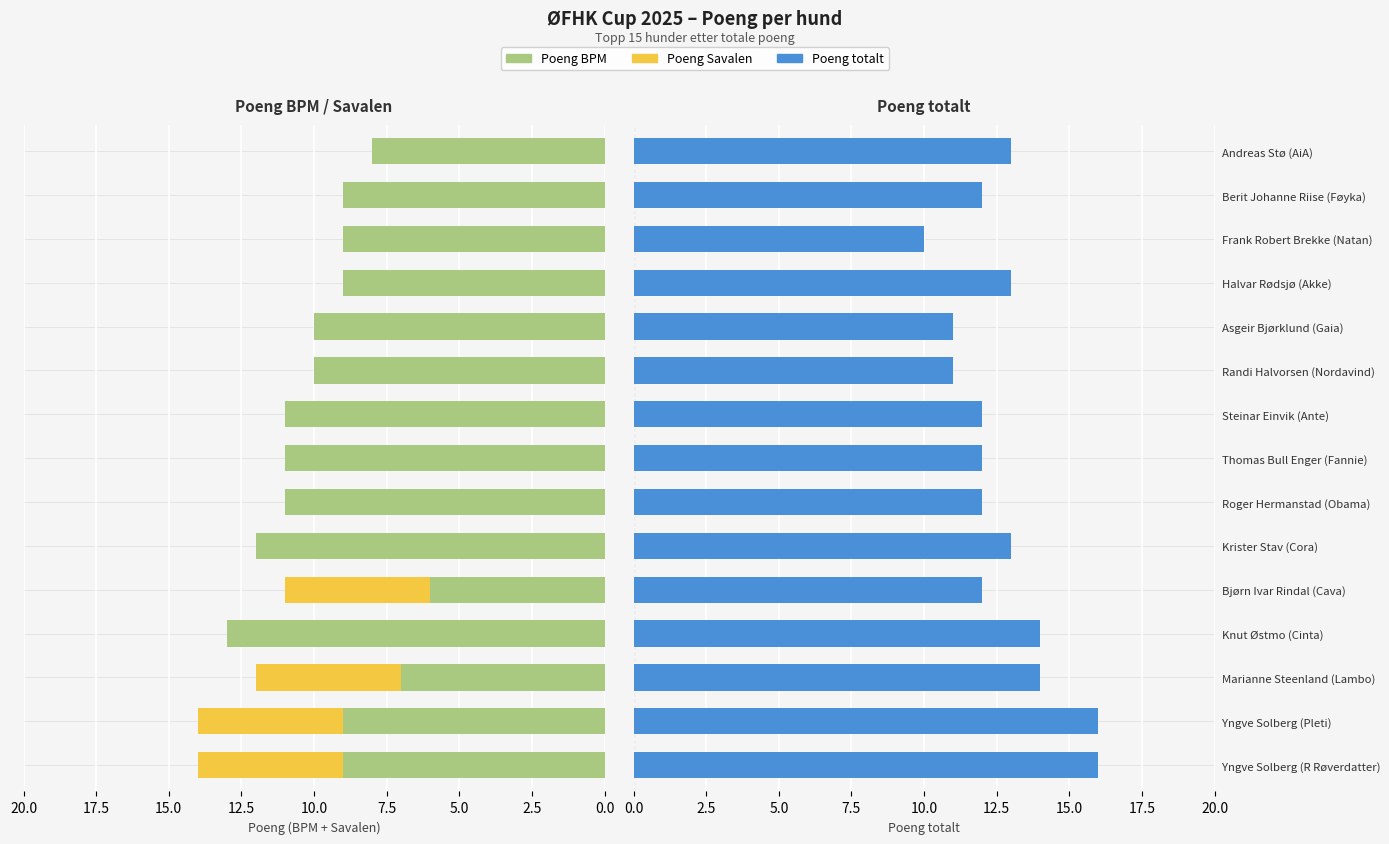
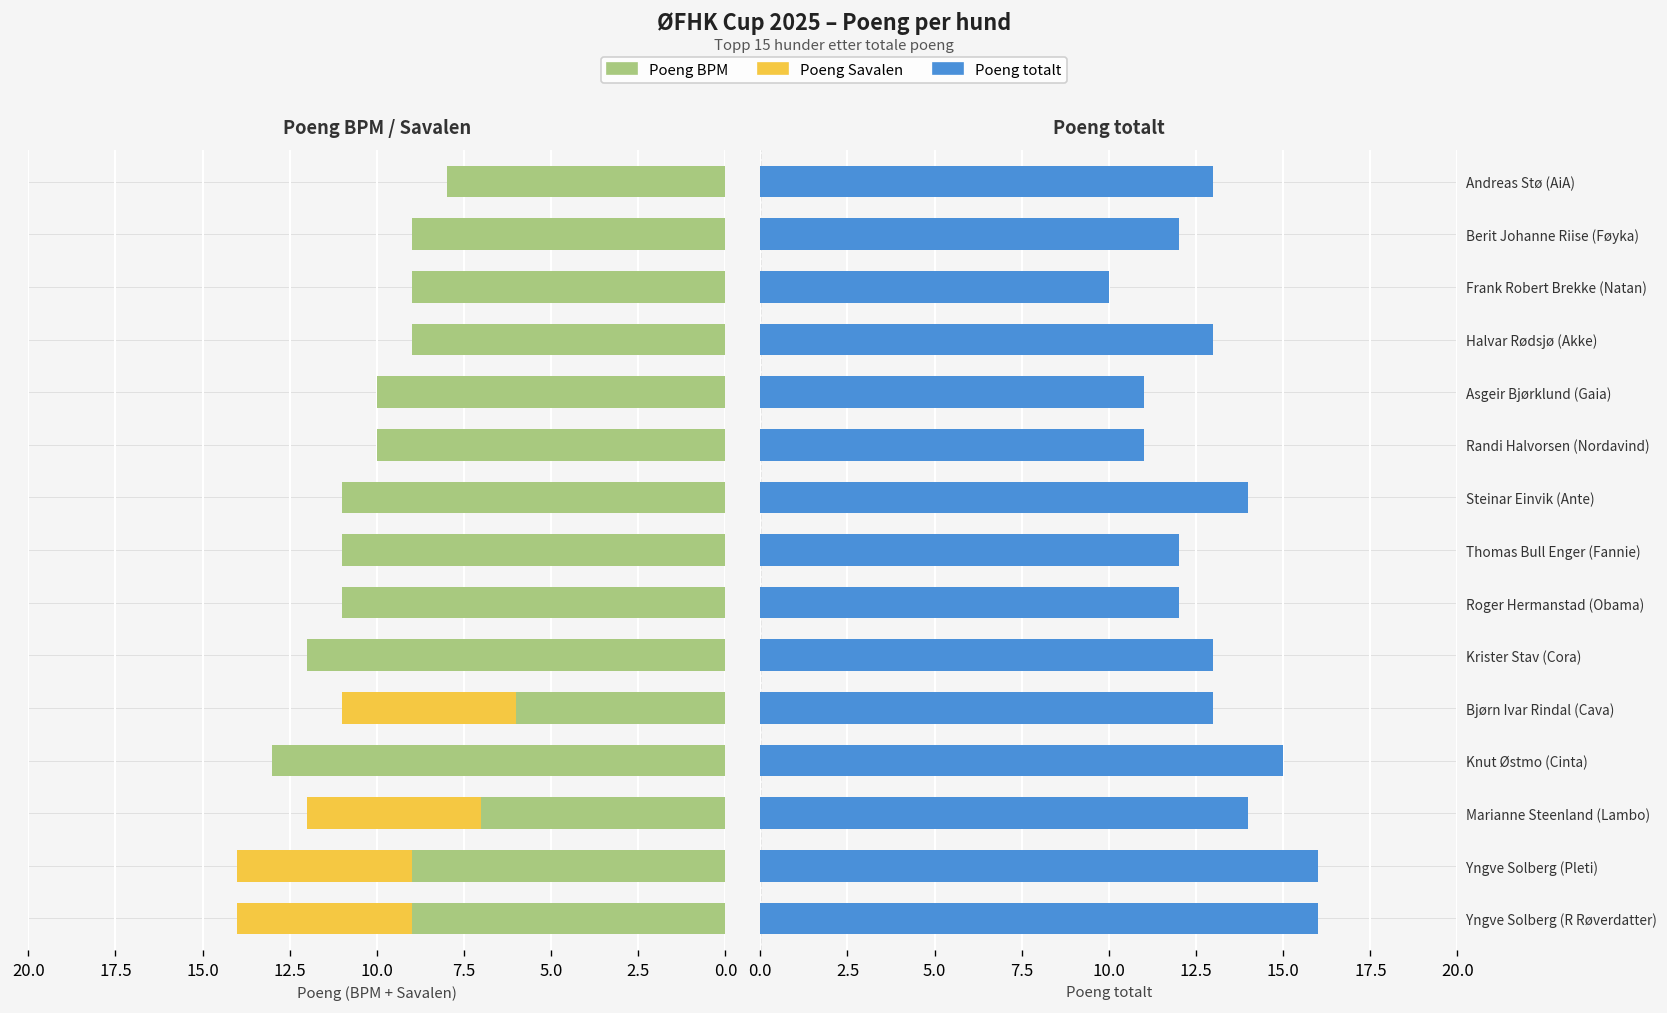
  {
    "Poeng totalt": {
      "Andreas Stø (AiA)": 13,
      "Berit Johanne Riise (Føyka)": 12,
      "Frank Robert Brekke (Natan)": 10,
      "Halvar Rødsjø (Akke)": 13,
      "Asgeir Bjørklund (Gaia)": 11,
      "Randi Halvorsen (Nordavind)": 11,
-     "Steinar Einvik (Ante)": 12,
+     "Steinar Einvik (Ante)": 14,
      "Thomas Bull Enger (Fannie)": 12,
      "Roger Hermanstad (Obama)": 12,
      "Krister Stav (Cora)": 13,
-     "Bjørn Ivar Rindal (Cava)": 12,
-     "Knut Østmo (Cinta)": 14,
+     "Bjørn Ivar Rindal (Cava)": 13,
+     "Knut Østmo (Cinta)": 15,
      "Marianne Steenland (Lambo)": 14,
      "Yngve Solberg (Pleti)": 16,
      "Yngve Solberg (R Røverdatter)": 16
    }
  }
